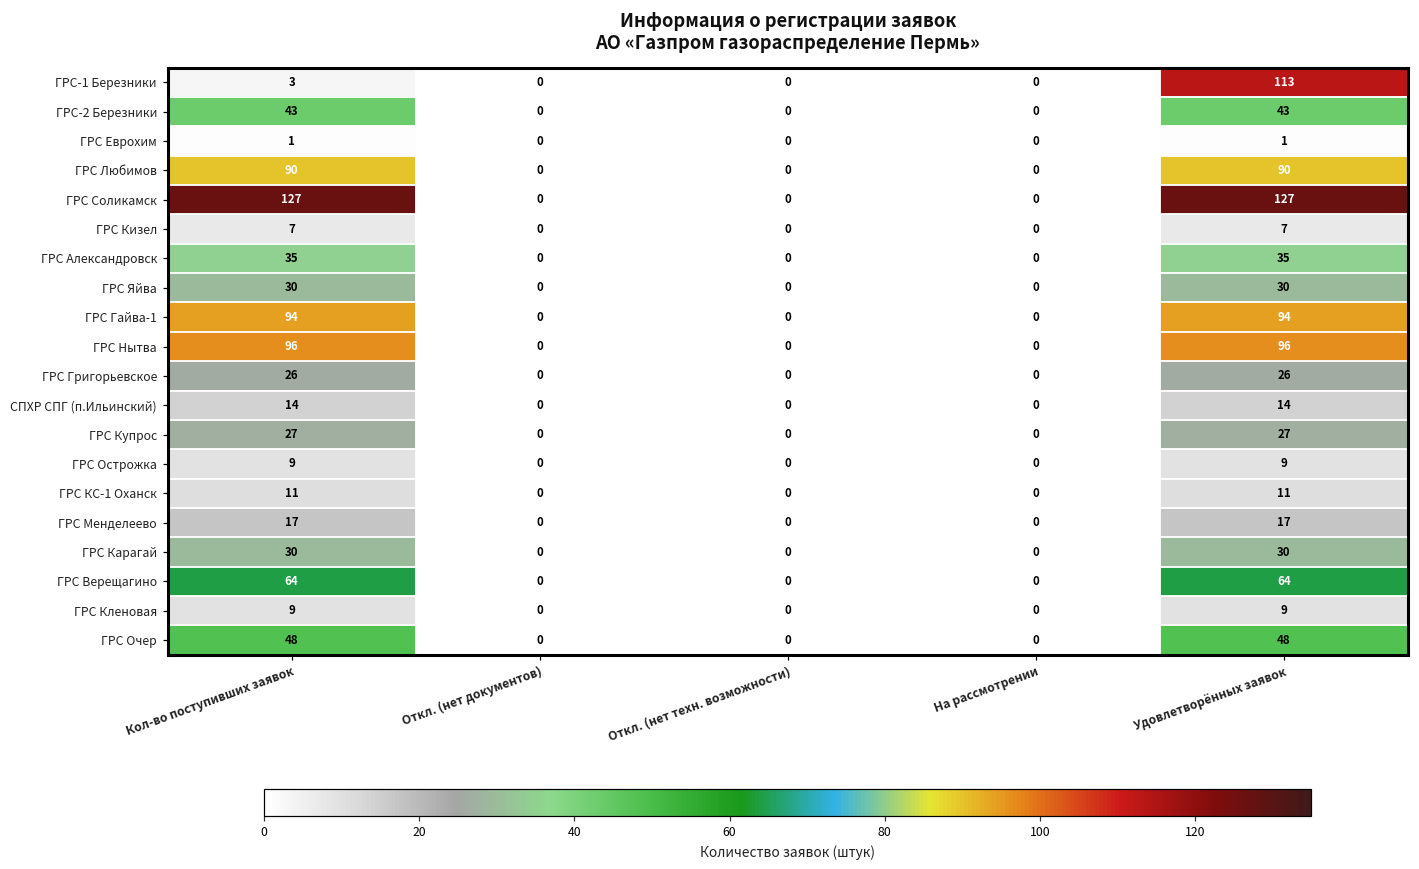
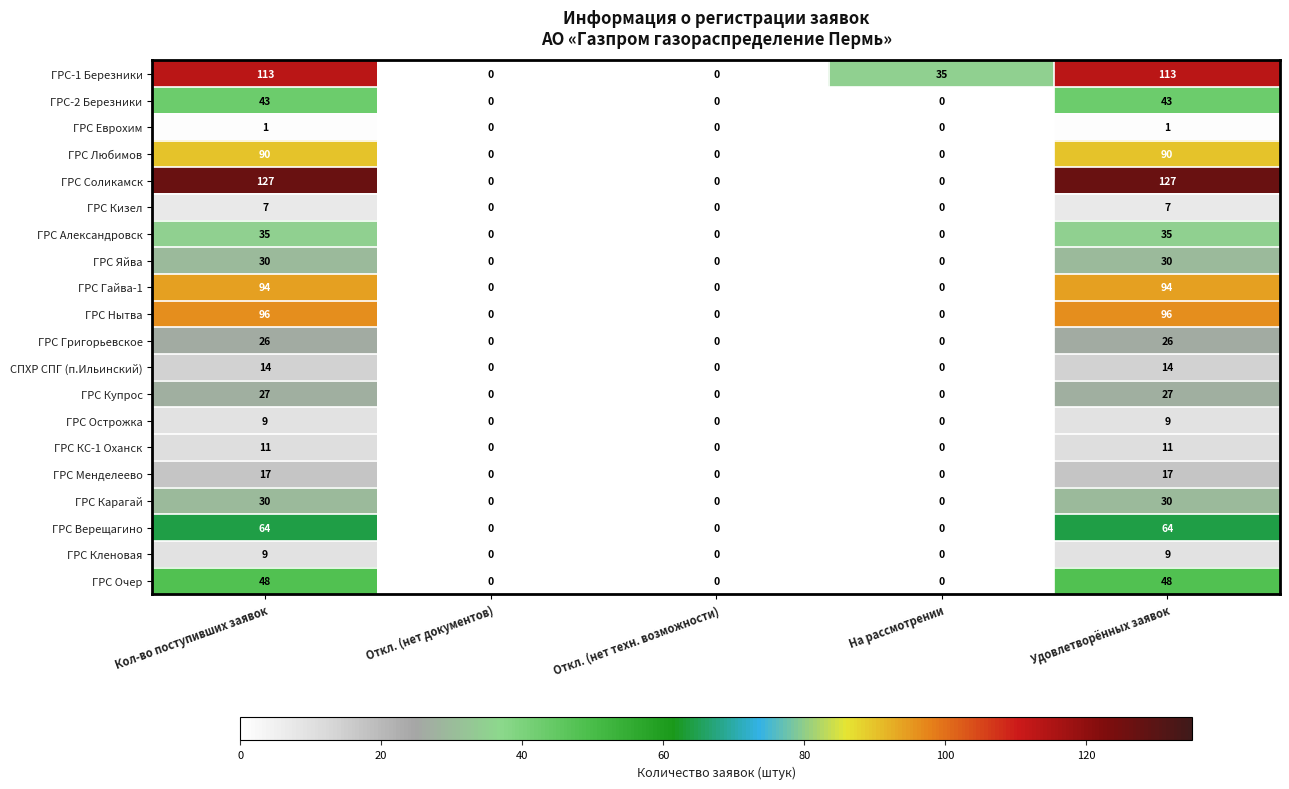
  {
    "ГРС-1 Березники": {
-     "Кол-во поступивших заявок": 3,
+     "Кол-во поступивших заявок": 113,
      "Откл. (нет документов)": 0,
      "Откл. (нет техн. возможности)": 0,
-     "На рассмотрении": 0,
+     "На рассмотрении": 35,
      "Удовлетворённых заявок": 113
    },
    "ГРС-2 Березники": {
      "Кол-во поступивших заявок": 43,
      "Откл. (нет документов)": 0,
      "Откл. (нет техн. возможности)": 0,
      "На рассмотрении": 0,
      "Удовлетворённых заявок": 43
    },
    "ГРС Еврохим": {
      "Кол-во поступивших заявок": 1,
      "Откл. (нет документов)": 0,
      "Откл. (нет техн. возможности)": 0,
      "На рассмотрении": 0,
      "Удовлетворённых заявок": 1
    },
    "ГРС Любимов": {
      "Кол-во поступивших заявок": 90,
      "Откл. (нет документов)": 0,
      "Откл. (нет техн. возможности)": 0,
      "На рассмотрении": 0,
      "Удовлетворённых заявок": 90
    },
    "ГРС Соликамск": {
      "Кол-во поступивших заявок": 127,
      "Откл. (нет документов)": 0,
      "Откл. (нет техн. возможности)": 0,
      "На рассмотрении": 0,
      "Удовлетворённых заявок": 127
    },
    "ГРС Кизел": {
      "Кол-во поступивших заявок": 7,
      "Откл. (нет документов)": 0,
      "Откл. (нет техн. возможности)": 0,
      "На рассмотрении": 0,
      "Удовлетворённых заявок": 7
    },
    "ГРС Александровск": {
      "Кол-во поступивших заявок": 35,
      "Откл. (нет документов)": 0,
      "Откл. (нет техн. возможности)": 0,
      "На рассмотрении": 0,
      "Удовлетворённых заявок": 35
    },
    "ГРС Яйва": {
      "Кол-во поступивших заявок": 30,
      "Откл. (нет документов)": 0,
      "Откл. (нет техн. возможности)": 0,
      "На рассмотрении": 0,
      "Удовлетворённых заявок": 30
    },
    "ГРС Гайва-1": {
      "Кол-во поступивших заявок": 94,
      "Откл. (нет документов)": 0,
      "Откл. (нет техн. возможности)": 0,
      "На рассмотрении": 0,
      "Удовлетворённых заявок": 94
    },
    "ГРС Нытва": {
      "Кол-во поступивших заявок": 96,
      "Откл. (нет документов)": 0,
      "Откл. (нет техн. возможности)": 0,
      "На рассмотрении": 0,
      "Удовлетворённых заявок": 96
    },
    "ГРС Григорьевское": {
      "Кол-во поступивших заявок": 26,
      "Откл. (нет документов)": 0,
      "Откл. (нет техн. возможности)": 0,
      "На рассмотрении": 0,
      "Удовлетворённых заявок": 26
    },
    "СПХР СПГ (п.Ильинский)": {
      "Кол-во поступивших заявок": 14,
      "Откл. (нет документов)": 0,
      "Откл. (нет техн. возможности)": 0,
      "На рассмотрении": 0,
      "Удовлетворённых заявок": 14
    },
    "ГРС Купрос": {
      "Кол-во поступивших заявок": 27,
      "Откл. (нет документов)": 0,
      "Откл. (нет техн. возможности)": 0,
      "На рассмотрении": 0,
      "Удовлетворённых заявок": 27
    },
    "ГРС Острожка": {
      "Кол-во поступивших заявок": 9,
      "Откл. (нет документов)": 0,
      "Откл. (нет техн. возможности)": 0,
      "На рассмотрении": 0,
      "Удовлетворённых заявок": 9
    },
    "ГРС КС-1 Оханск": {
      "Кол-во поступивших заявок": 11,
      "Откл. (нет документов)": 0,
      "Откл. (нет техн. возможности)": 0,
      "На рассмотрении": 0,
      "Удовлетворённых заявок": 11
    },
    "ГРС Менделеево": {
      "Кол-во поступивших заявок": 17,
      "Откл. (нет документов)": 0,
      "Откл. (нет техн. возможности)": 0,
      "На рассмотрении": 0,
      "Удовлетворённых заявок": 17
    },
    "ГРС Карагай": {
      "Кол-во поступивших заявок": 30,
      "Откл. (нет документов)": 0,
      "Откл. (нет техн. возможности)": 0,
      "На рассмотрении": 0,
      "Удовлетворённых заявок": 30
    },
    "ГРС Верещагино": {
      "Кол-во поступивших заявок": 64,
      "Откл. (нет документов)": 0,
      "Откл. (нет техн. возможности)": 0,
      "На рассмотрении": 0,
      "Удовлетворённых заявок": 64
    },
    "ГРС Кленовая": {
      "Кол-во поступивших заявок": 9,
      "Откл. (нет документов)": 0,
      "Откл. (нет техн. возможности)": 0,
      "На рассмотрении": 0,
      "Удовлетворённых заявок": 9
    },
    "ГРС Очер": {
      "Кол-во поступивших заявок": 48,
      "Откл. (нет документов)": 0,
      "Откл. (нет техн. возможности)": 0,
      "На рассмотрении": 0,
      "Удовлетворённых заявок": 48
    }
  }
